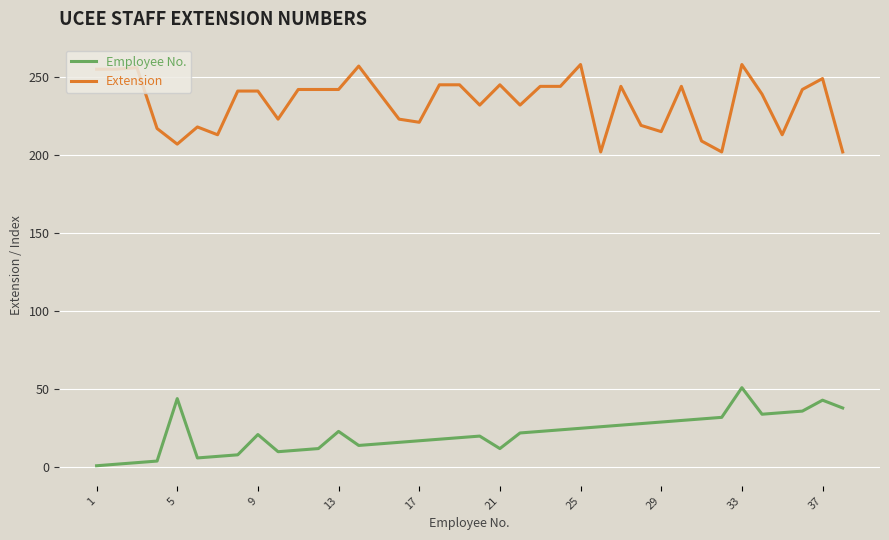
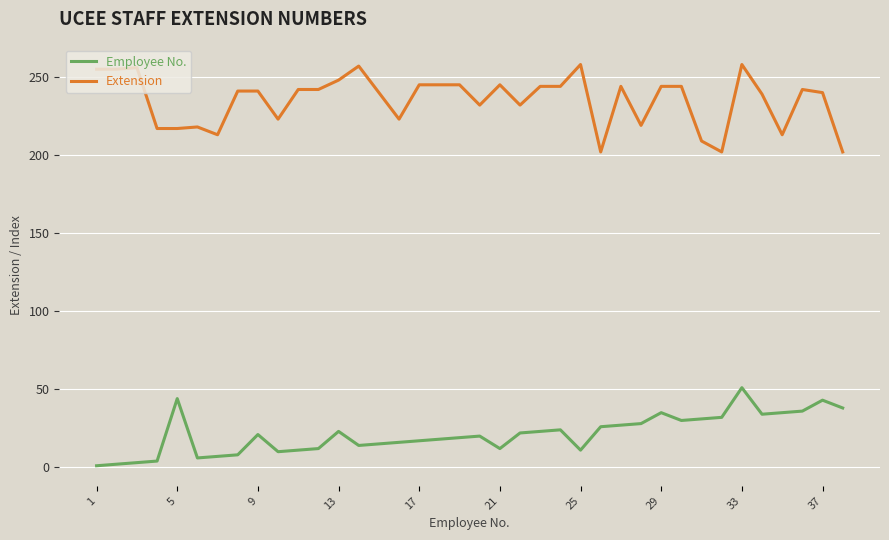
  {
    "Employee No.": {
      "1": 1,
      "5": 44,
      "9": 21,
      "13": 23,
      "17": 17,
      "21": 12,
-     "25": 25,
-     "29": 29,
+     "25": 11,
+     "29": 35,
      "33": 51,
      "37": 43
    },
    "Extension": {
-     "5": 207,
+     "5": 217,
      "9": 241,
-     "13": 242,
-     "17": 221,
+     "13": 248,
+     "17": 245,
      "21": 245,
      "25": 258,
-     "29": 215,
+     "29": 244,
      "33": 258,
-     "37": 249
+     "37": 240
    }
  }
